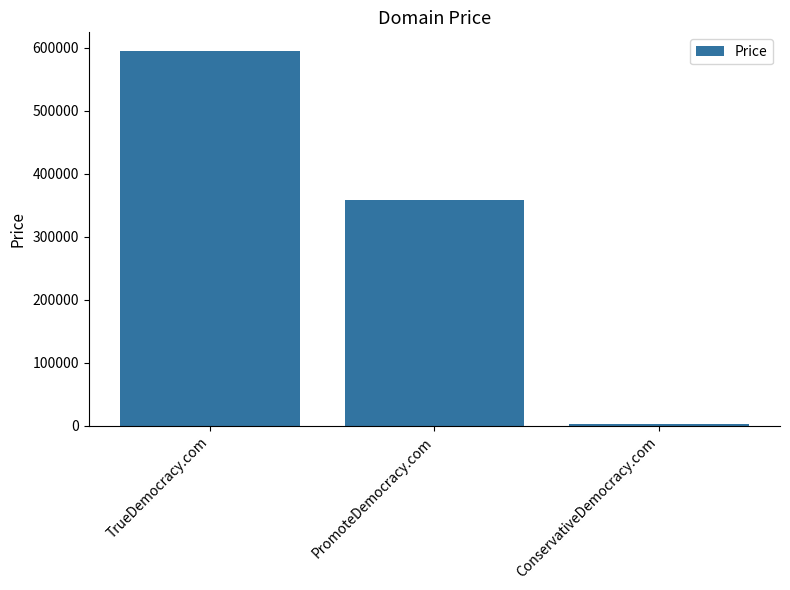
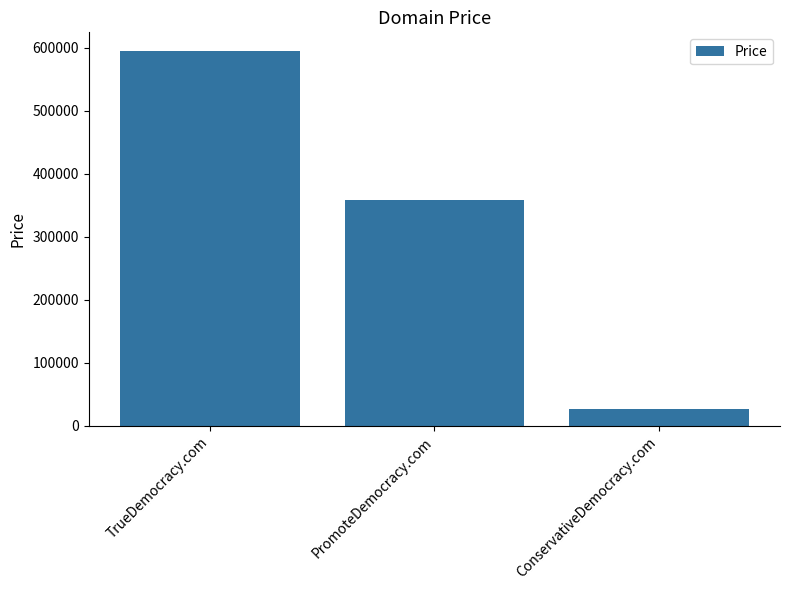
  {
    "TrueDemocracy.com": 590000,
    "PromoteDemocracy.com": 360000,
-   "ConservativeDemocracy.com": 0
+   "ConservativeDemocracy.com": 30000
  }
